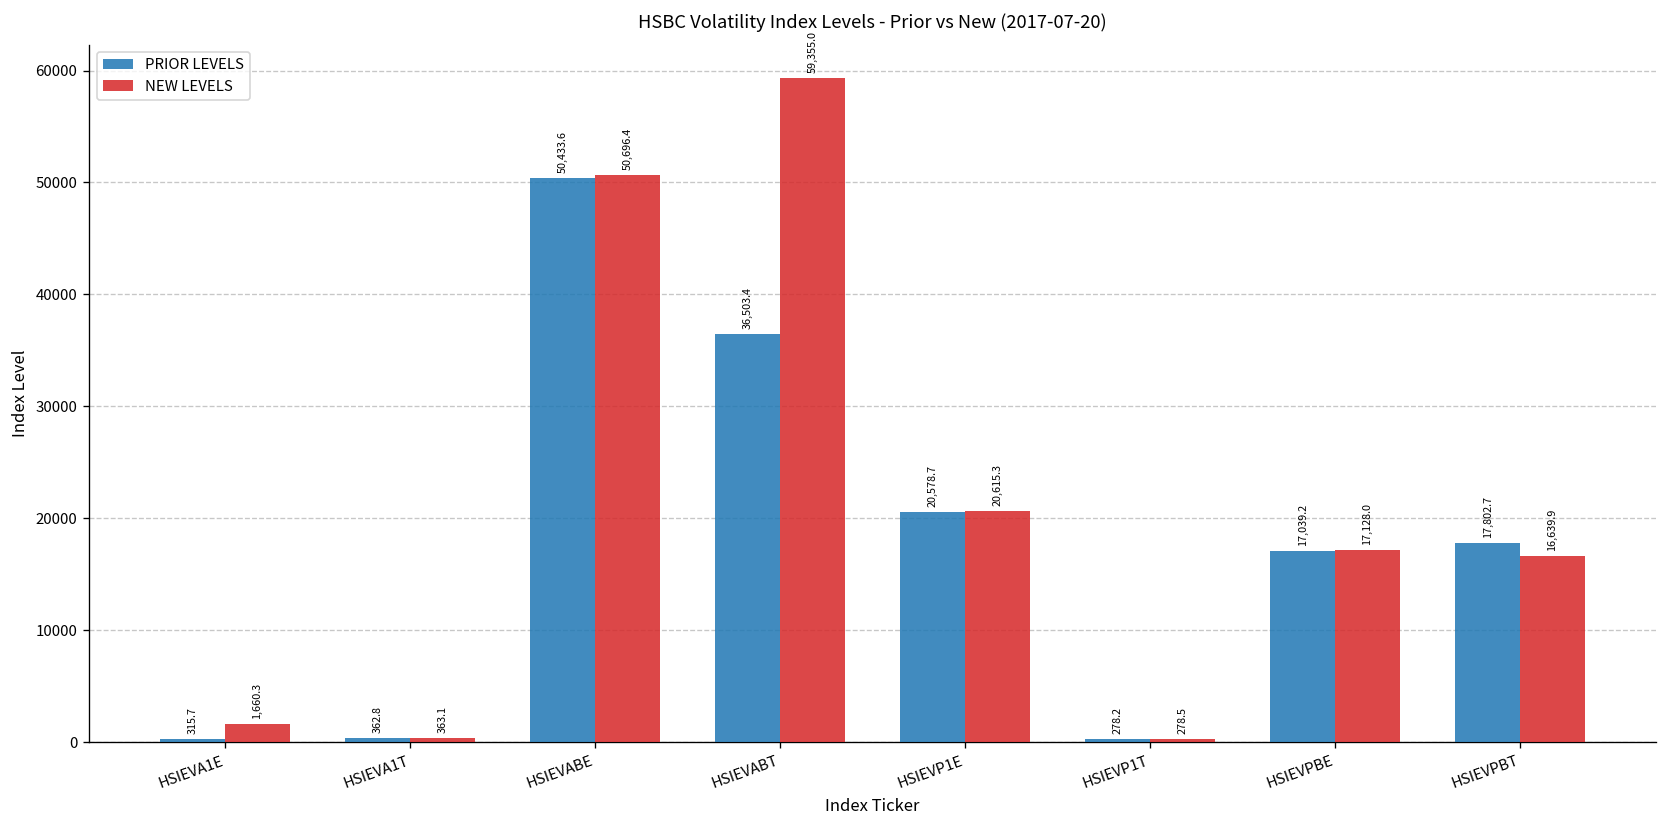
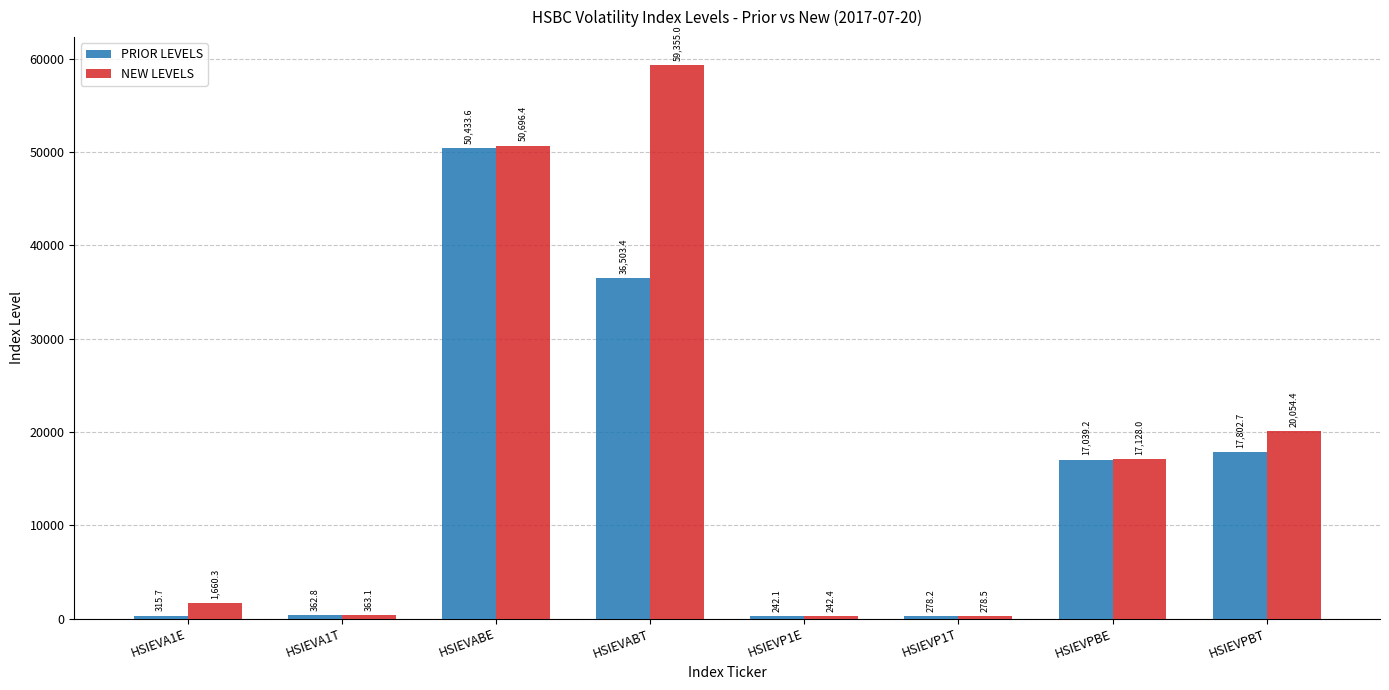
  {
    "PRIOR LEVELS": {
      "HSIEVA1E": "315.7",
      "HSIEVA1T": "362.8",
      "HSIEVABE": "50,433.6",
      "HSIEVABT": "36,503.4",
-     "HSIEVP1E": "20,578.7",
+     "HSIEVP1E": "242.1",
      "HSIEVP1T": "278.2",
      "HSIEVPBE": "17,039.2",
      "HSIEVPBT": "17,802.7"
    },
    "NEW LEVELS": {
      "HSIEVA1E": "1,660.3",
      "HSIEVA1T": "363.1",
      "HSIEVABE": "50,696.4",
      "HSIEVABT": "59,355.0",
-     "HSIEVP1E": "20,615.3",
+     "HSIEVP1E": "242.4",
      "HSIEVP1T": "278.5",
      "HSIEVPBE": "17,128.0",
-     "HSIEVPBT": "16,639.9"
+     "HSIEVPBT": "20,054.4"
    }
  }
